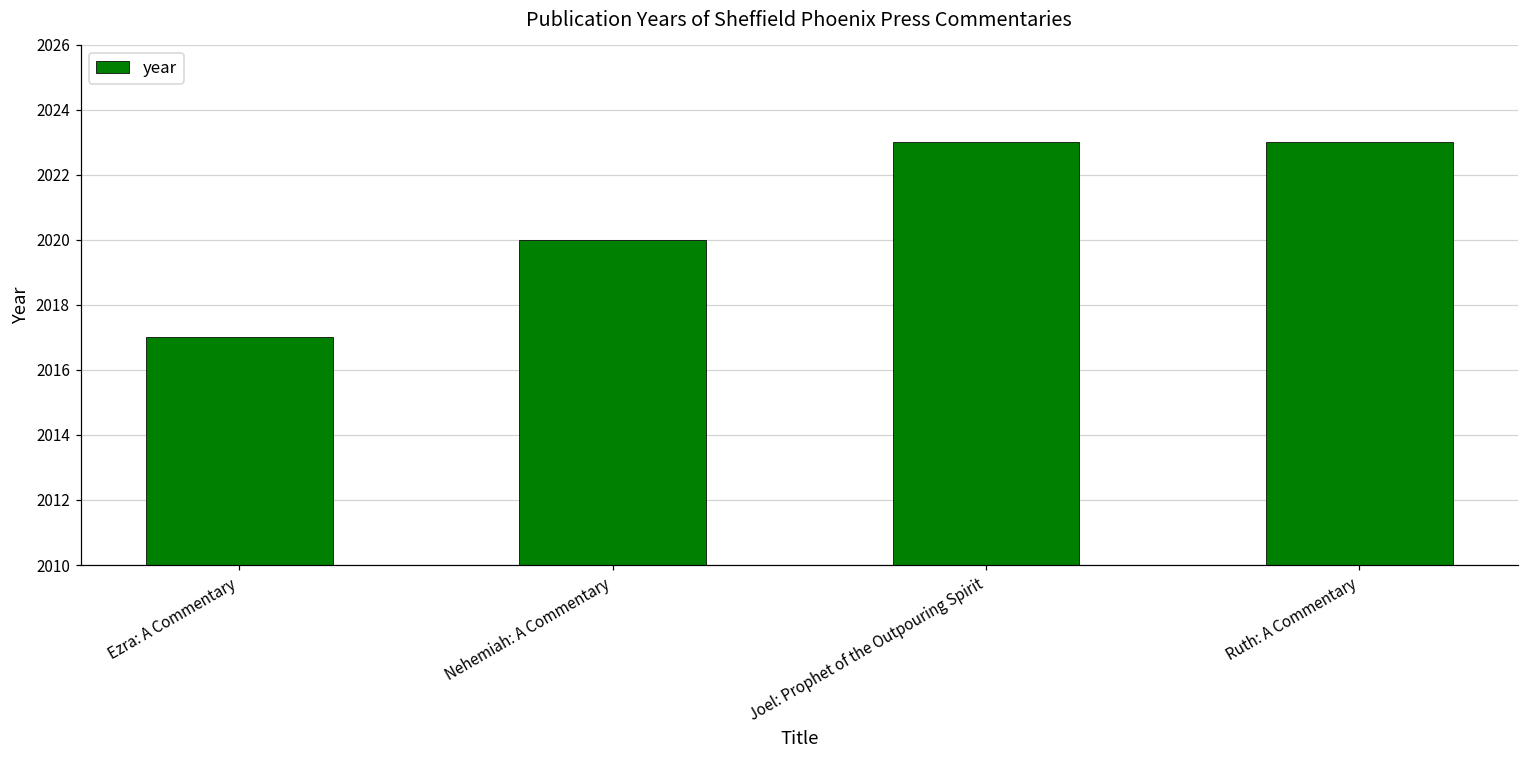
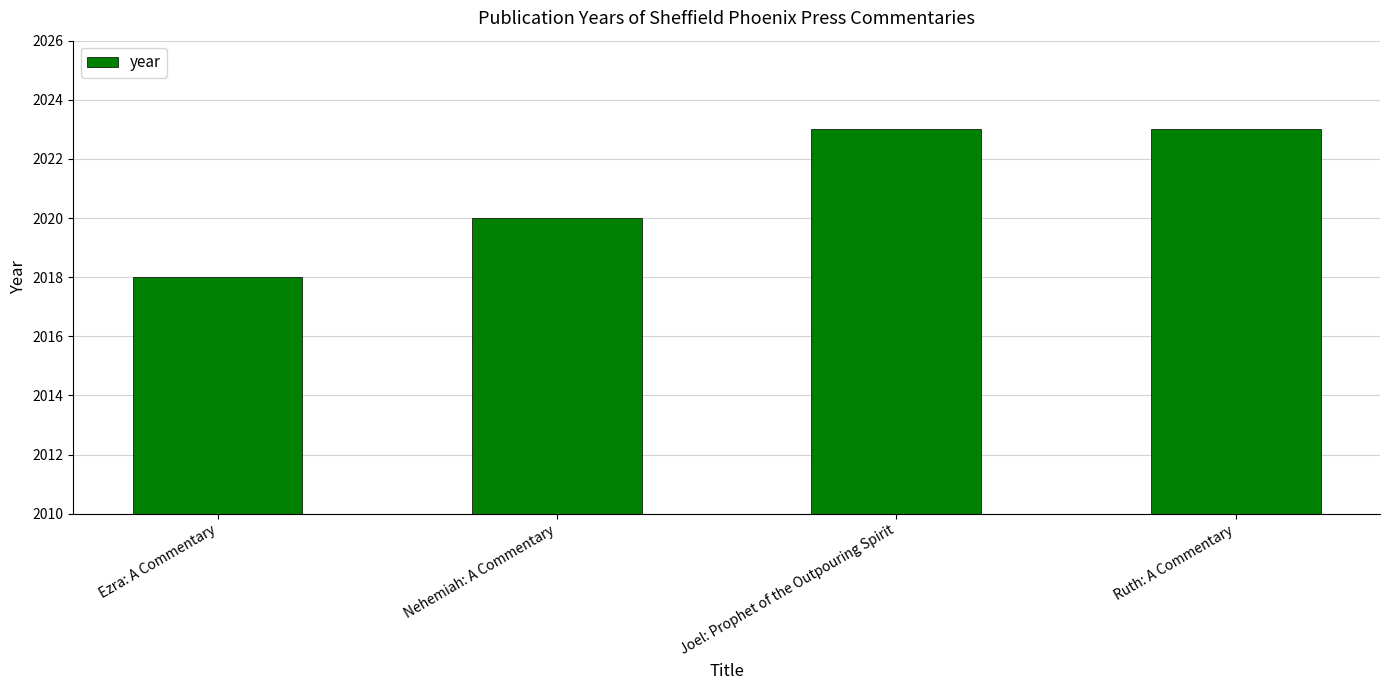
  {
-   "Ezra: A Commentary": 2017,
+   "Ezra: A Commentary": 2018,
    "Nehemiah: A Commentary": 2020,
    "Joel: Prophet of the Outpouring Spirit": 2023,
    "Ruth: A Commentary": 2023
  }
